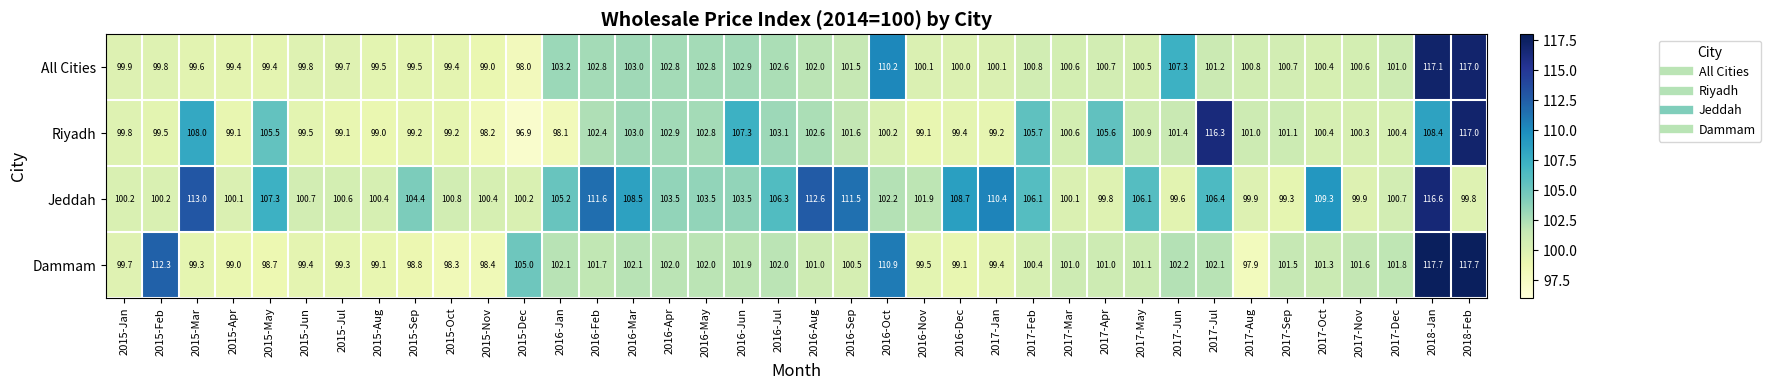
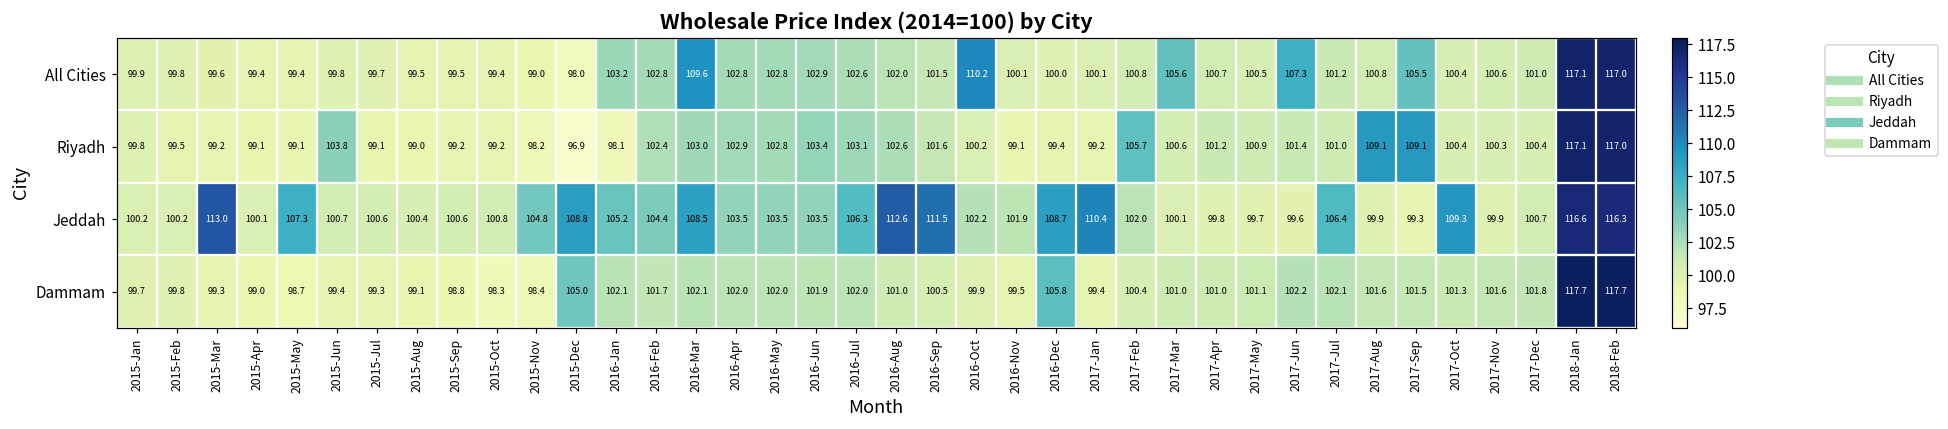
  {
    "All Cities": {
      "2015-Jan": 99.9,
      "2015-Feb": 99.8,
      "2015-Mar": 99.6,
      "2015-Apr": 99.4,
      "2015-May": 99.4,
      "2015-Jun": 99.8,
      "2015-Jul": 99.7,
      "2015-Aug": 99.5,
      "2015-Sep": 99.5,
      "2015-Oct": 99.4,
      "2015-Nov": 99.0,
      "2015-Dec": 98.0,
      "2016-Jan": 103.2,
      "2016-Feb": 102.8,
-     "2016-Mar": 103.0,
+     "2016-Mar": 109.6,
      "2016-Apr": 102.8,
      "2016-May": 102.8,
      "2016-Jun": 102.9,
      "2016-Jul": 102.6,
      "2016-Aug": 102.0,
      "2016-Sep": 101.5,
      "2016-Oct": 110.2,
      "2016-Nov": 100.1,
      "2016-Dec": 100.0,
      "2017-Jan": 100.1,
      "2017-Feb": 100.8,
-     "2017-Mar": 100.6,
+     "2017-Mar": 105.6,
      "2017-Apr": 100.7,
      "2017-May": 100.5,
      "2017-Jun": 107.3,
      "2017-Jul": 101.2,
      "2017-Aug": 100.8,
-     "2017-Sep": 100.7,
+     "2017-Sep": 105.5,
      "2017-Oct": 100.4,
      "2017-Nov": 100.6,
      "2017-Dec": 101.0,
      "2018-Jan": 117.1,
      "2018-Feb": 117.0
    },
    "Riyadh": {
      "2015-Jan": 99.8,
      "2015-Feb": 99.5,
-     "2015-Mar": 108.0,
+     "2015-Mar": 99.2,
      "2015-Apr": 99.1,
-     "2015-May": 105.5,
-     "2015-Jun": 99.5,
+     "2015-May": 99.1,
+     "2015-Jun": 103.8,
      "2015-Jul": 99.1,
      "2015-Aug": 99.0,
      "2015-Sep": 99.2,
      "2015-Oct": 99.2,
      "2015-Nov": 98.2,
      "2015-Dec": 96.9,
      "2016-Jan": 98.1,
      "2016-Feb": 102.4,
      "2016-Mar": 103.0,
      "2016-Apr": 102.9,
      "2016-May": 102.8,
-     "2016-Jun": 107.3,
+     "2016-Jun": 103.4,
      "2016-Jul": 103.1,
      "2016-Aug": 102.6,
      "2016-Sep": 101.6,
      "2016-Oct": 100.2,
      "2016-Nov": 99.1,
      "2016-Dec": 99.4,
      "2017-Jan": 99.2,
      "2017-Feb": 105.7,
      "2017-Mar": 100.6,
-     "2017-Apr": 105.6,
+     "2017-Apr": 101.2,
      "2017-May": 100.9,
      "2017-Jun": 101.4,
-     "2017-Jul": 116.3,
-     "2017-Aug": 101.0,
-     "2017-Sep": 101.1,
+     "2017-Jul": 101.0,
+     "2017-Aug": 109.1,
+     "2017-Sep": 109.1,
      "2017-Oct": 100.4,
      "2017-Nov": 100.3,
      "2017-Dec": 100.4,
-     "2018-Jan": 108.4,
+     "2018-Jan": 117.1,
      "2018-Feb": 117.0
    },
    "Jeddah": {
      "2015-Jan": 100.2,
      "2015-Feb": 100.2,
      "2015-Mar": 113.0,
      "2015-Apr": 100.1,
      "2015-May": 107.3,
      "2015-Jun": 100.7,
      "2015-Jul": 100.6,
      "2015-Aug": 100.4,
-     "2015-Sep": 104.4,
+     "2015-Sep": 100.6,
      "2015-Oct": 100.8,
-     "2015-Nov": 100.4,
-     "2015-Dec": 100.2,
+     "2015-Nov": 104.8,
+     "2015-Dec": 108.8,
      "2016-Jan": 105.2,
-     "2016-Feb": 111.6,
+     "2016-Feb": 104.4,
      "2016-Mar": 108.5,
      "2016-Apr": 103.5,
      "2016-May": 103.5,
      "2016-Jun": 103.5,
      "2016-Jul": 106.3,
      "2016-Aug": 112.6,
      "2016-Sep": 111.5,
      "2016-Oct": 102.2,
      "2016-Nov": 101.9,
      "2016-Dec": 108.7,
      "2017-Jan": 110.4,
-     "2017-Feb": 106.1,
+     "2017-Feb": 102.0,
      "2017-Mar": 100.1,
      "2017-Apr": 99.8,
-     "2017-May": 106.1,
+     "2017-May": 99.7,
      "2017-Jun": 99.6,
      "2017-Jul": 106.4,
      "2017-Aug": 99.9,
      "2017-Sep": 99.3,
      "2017-Oct": 109.3,
      "2017-Nov": 99.9,
      "2017-Dec": 100.7,
      "2018-Jan": 116.6,
-     "2018-Feb": 99.8
+     "2018-Feb": 116.3
    },
    "Dammam": {
      "2015-Jan": 99.7,
-     "2015-Feb": 112.3,
+     "2015-Feb": 99.8,
      "2015-Mar": 99.3,
      "2015-Apr": 99.0,
      "2015-May": 98.7,
      "2015-Jun": 99.4,
      "2015-Jul": 99.3,
      "2015-Aug": 99.1,
      "2015-Sep": 98.8,
      "2015-Oct": 98.3,
      "2015-Nov": 98.4,
      "2015-Dec": 105.0,
      "2016-Jan": 102.1,
      "2016-Feb": 101.7,
      "2016-Mar": 102.1,
      "2016-Apr": 102.0,
      "2016-May": 102.0,
      "2016-Jun": 101.9,
      "2016-Jul": 102.0,
      "2016-Aug": 101.0,
      "2016-Sep": 100.5,
-     "2016-Oct": 110.9,
+     "2016-Oct": 99.9,
      "2016-Nov": 99.5,
-     "2016-Dec": 99.1,
+     "2016-Dec": 105.8,
      "2017-Jan": 99.4,
      "2017-Feb": 100.4,
      "2017-Mar": 101.0,
      "2017-Apr": 101.0,
      "2017-May": 101.1,
      "2017-Jun": 102.2,
      "2017-Jul": 102.1,
-     "2017-Aug": 97.9,
+     "2017-Aug": 101.6,
      "2017-Sep": 101.5,
      "2017-Oct": 101.3,
      "2017-Nov": 101.6,
      "2017-Dec": 101.8,
      "2018-Jan": 117.7,
      "2018-Feb": 117.7
    }
  }
